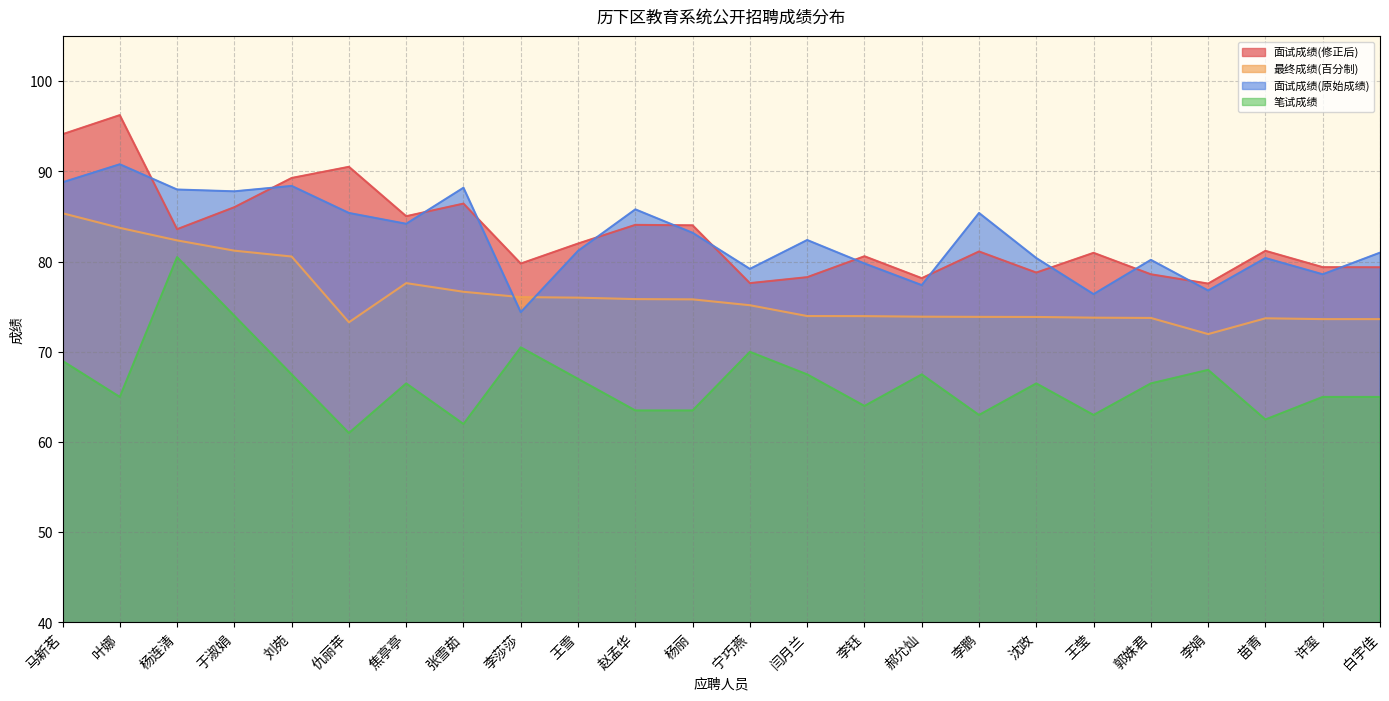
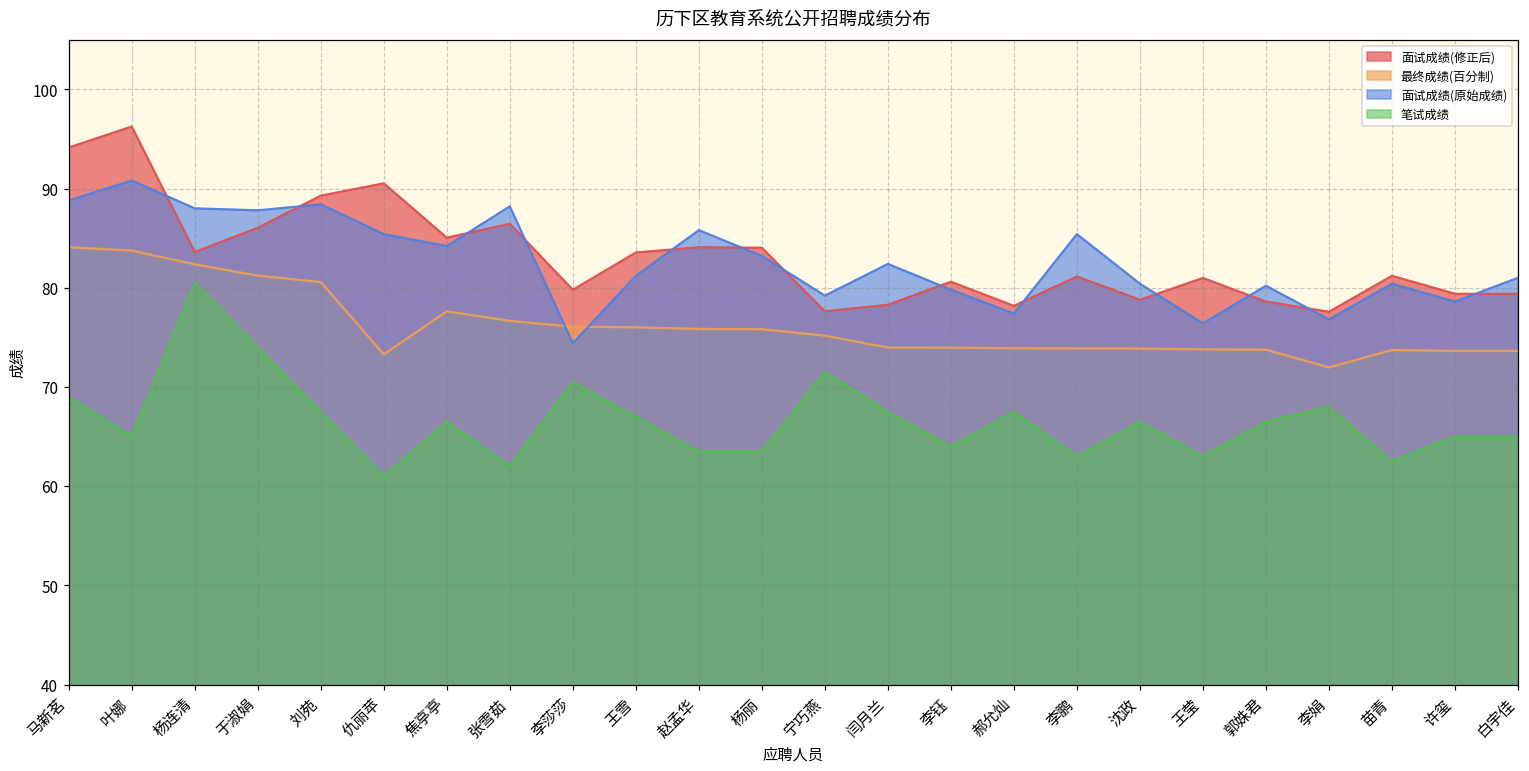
  {
    "面试成绩(修正后)": {
      "马新茗": 94,
      "叶娜": 96,
      "杨连清": 84,
      "于淑娟": 86,
      "刘苑": 89,
      "仇丽苹": 91,
      "焦亭亭": 85,
      "张雪茹": 86,
      "李莎莎": 80,
-     "王雪": 82,
+     "王雪": 84,
      "赵孟华": 84,
      "杨丽": 84,
      "宁巧燕": 78,
      "闫月兰": 78,
      "李钰": 81,
      "郝允灿": 78,
      "李鹏": 81,
      "沈政": 79,
      "王莹": 81,
      "郭姝君": 79,
      "李娟": 78,
      "苗青": 81,
      "许玺": 79,
      "白宇佳": 79
    },
    "最终成绩(百分制)": {
-     "马新茗": 85,
+     "马新茗": 84,
      "叶娜": 84,
      "杨连清": 82,
      "于淑娟": 81,
      "刘苑": 81,
      "仇丽苹": 73,
      "焦亭亭": 78,
      "张雪茹": 77,
      "李莎莎": 76,
      "王雪": 76,
      "赵孟华": 76,
      "杨丽": 76,
      "宁巧燕": 75,
      "闫月兰": 74,
      "李钰": 74,
      "郝允灿": 74,
      "李鹏": 74,
      "沈政": 74,
      "王莹": 74,
      "郭姝君": 74,
      "李娟": 72,
      "苗青": 74,
      "许玺": 74,
      "白宇佳": 74
    },
    "面试成绩(原始成绩)": {
      "马新茗": 89,
      "叶娜": 91,
      "杨连清": 88,
      "于淑娟": 88,
      "刘苑": 88,
      "仇丽苹": 85,
      "焦亭亭": 84,
      "张雪茹": 88,
      "李莎莎": 74,
      "王雪": 81,
      "赵孟华": 86,
      "杨丽": 83,
      "宁巧燕": 79,
      "闫月兰": 82,
      "李钰": 80,
      "郝允灿": 77,
      "李鹏": 85,
      "沈政": 80,
      "王莹": 76,
      "郭姝君": 80,
      "李娟": 77,
      "苗青": 80,
      "许玺": 79,
      "白宇佳": 81
    },
    "笔试成绩": {
      "马新茗": 69,
      "叶娜": 65,
      "杨连清": 81,
      "于淑娟": 74,
      "刘苑": 68,
      "仇丽苹": 61,
      "焦亭亭": 67,
      "张雪茹": 62,
      "李莎莎": 71,
      "王雪": 67,
      "赵孟华": 64,
      "杨丽": 64,
-     "宁巧燕": 70,
+     "宁巧燕": 72,
      "闫月兰": 68,
      "李钰": 64,
      "郝允灿": 68,
      "李鹏": 63,
      "沈政": 67,
      "王莹": 63,
      "郭姝君": 67,
      "李娟": 68,
      "苗青": 63,
      "许玺": 65,
      "白宇佳": 65
    }
  }
